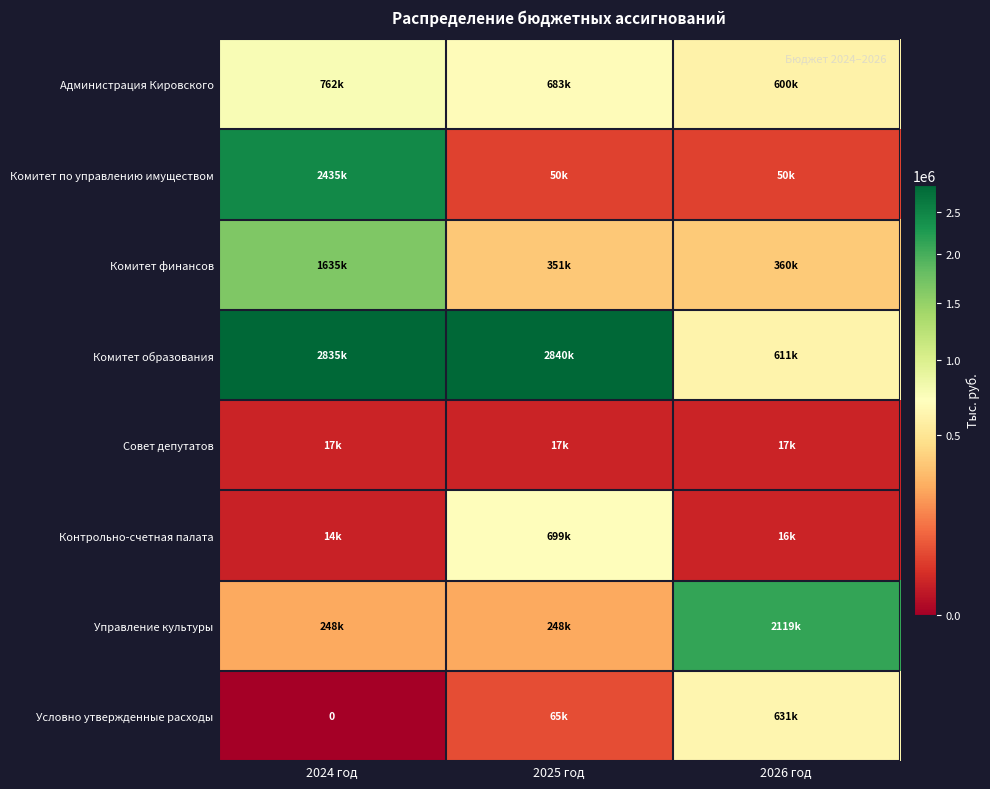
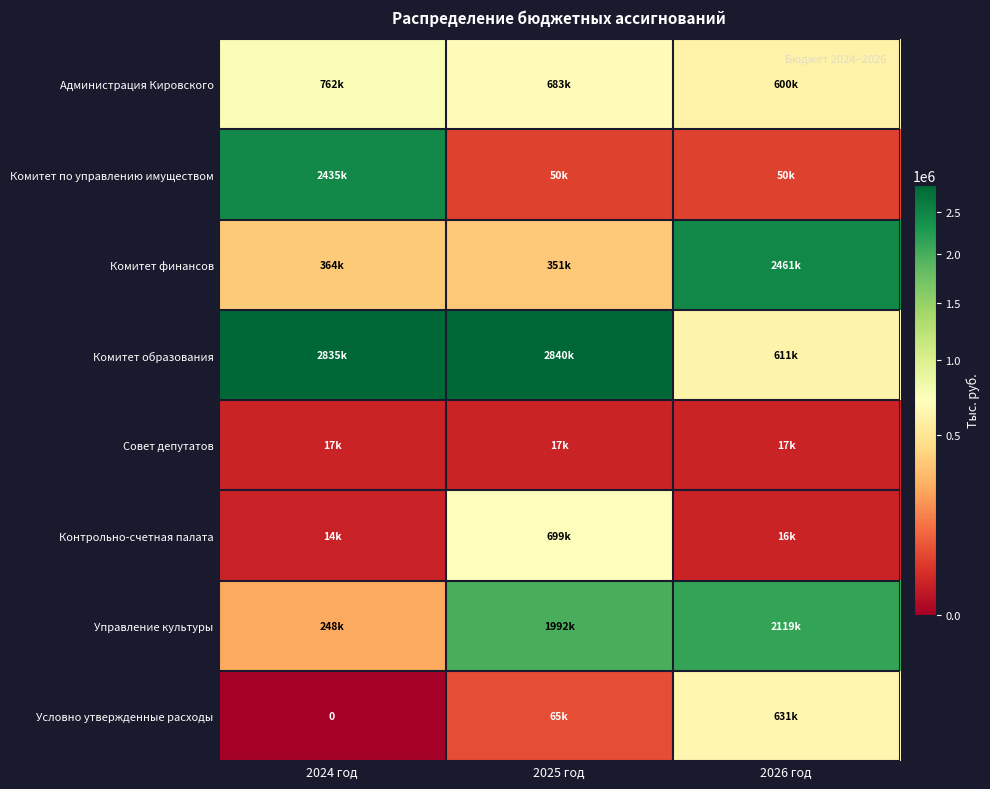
  {
    "Администрация Кировского": {
      "2024 год": "762k",
      "2025 год": "683k",
      "2026 год": "600k"
    },
    "Комитет по управлению имуществом": {
      "2024 год": "2435k",
      "2025 год": "50k",
      "2026 год": "50k"
    },
    "Комитет финансов": {
-     "2024 год": "1635k",
+     "2024 год": "364k",
      "2025 год": "351k",
-     "2026 год": "360k"
+     "2026 год": "2461k"
    },
    "Комитет образования": {
      "2024 год": "2835k",
      "2025 год": "2840k",
      "2026 год": "611k"
    },
    "Совет депутатов": {
      "2024 год": "17k",
      "2025 год": "17k",
      "2026 год": "17k"
    },
    "Контрольно-счетная палата": {
      "2024 год": "14k",
      "2025 год": "699k",
      "2026 год": "16k"
    },
    "Управление культуры": {
      "2024 год": "248k",
-     "2025 год": "248k",
+     "2025 год": "1992k",
      "2026 год": "2119k"
    },
    "Условно утвержденные расходы": {
      "2024 год": "0",
      "2025 год": "65k",
      "2026 год": "631k"
    }
  }
